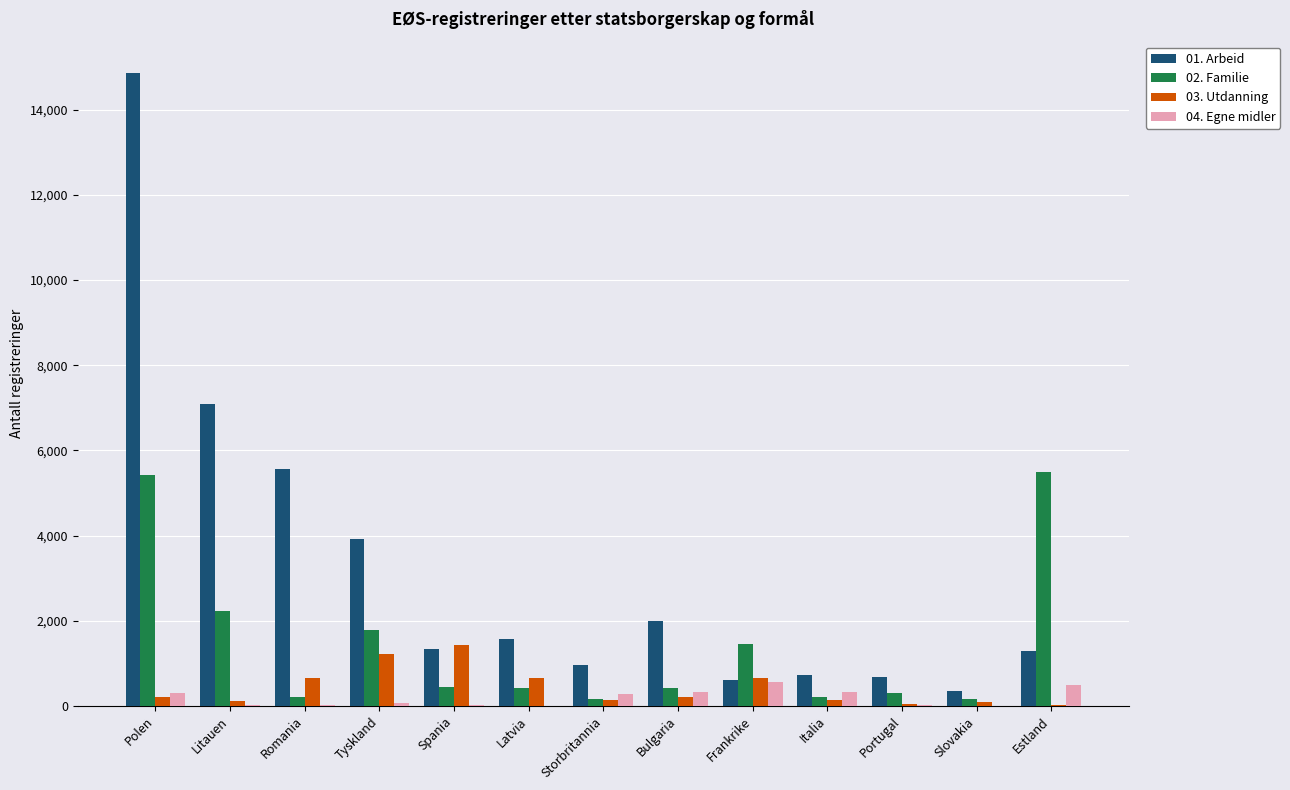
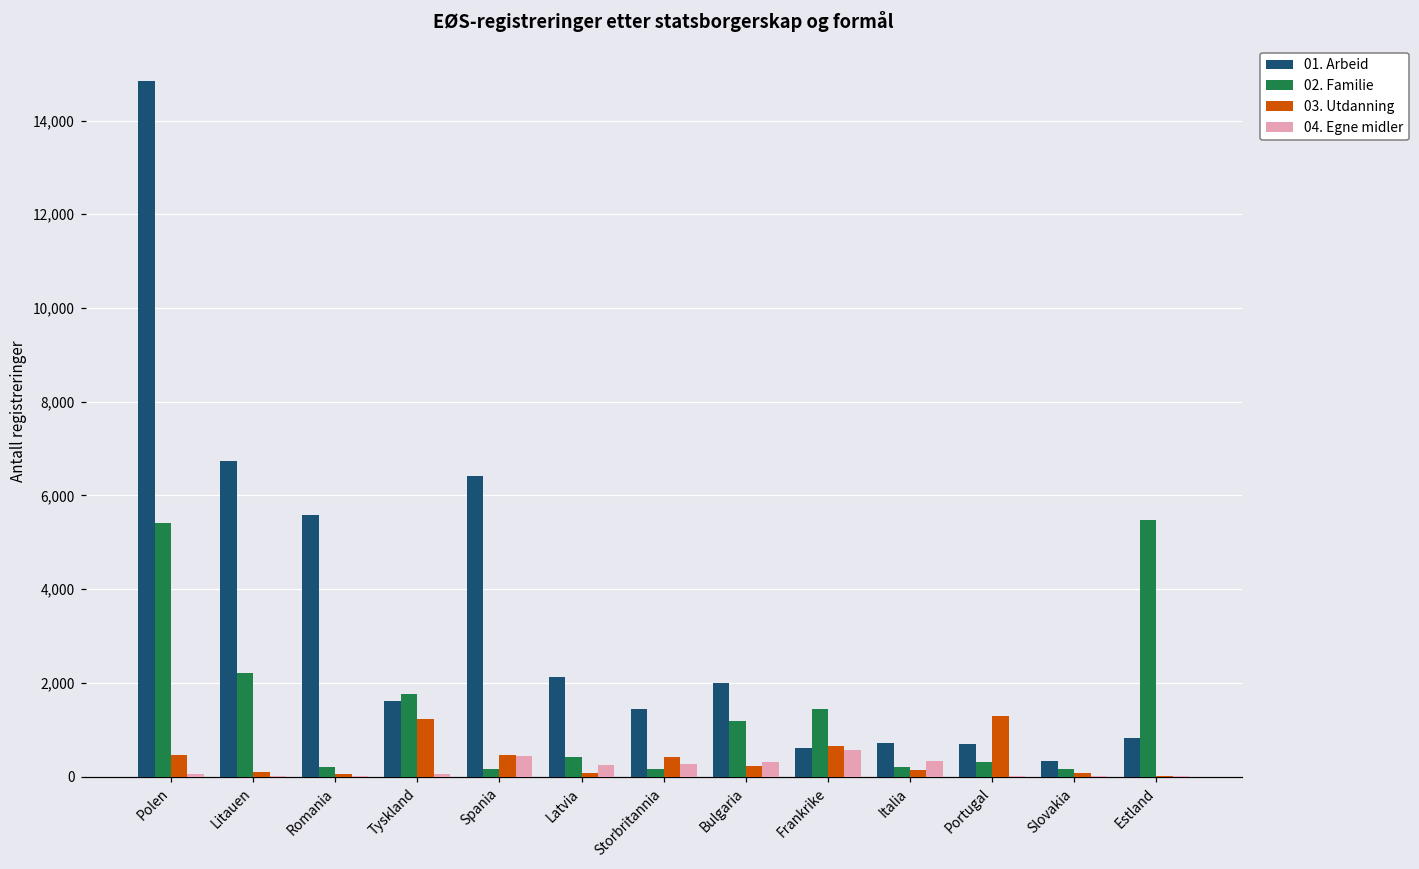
  {
    "01. Arbeid": {
      "Polen": "14,900",
-     "Litauen": "7,100",
+     "Litauen": "6,700",
      "Romania": "5,600",
-     "Tyskland": "3,900",
-     "Spania": "1,300",
-     "Latvia": "1,600",
-     "Storbritannia": "1,000",
+     "Tyskland": "1,600",
+     "Spania": "6,400",
+     "Latvia": "2,100",
+     "Storbritannia": "1,400",
      "Bulgaria": "2,000",
      "Frankrike": "600",
      "Italia": "700",
      "Portugal": "700",
      "Slovakia": "300",
-     "Estland": "1,300"
+     "Estland": "800"
    },
    "02. Familie": {
      "Polen": "5,400",
      "Litauen": "2,200",
      "Romania": "200",
      "Tyskland": "1,800",
-     "Spania": "400",
+     "Spania": "200",
      "Latvia": "400",
      "Storbritannia": "200",
-     "Bulgaria": "400",
+     "Bulgaria": "1,200",
      "Frankrike": "1,400",
      "Italia": "200",
      "Portugal": "300",
      "Slovakia": "200",
      "Estland": "5,500"
    },
    "03. Utdanning": {
-     "Polen": "200",
+     "Polen": "500",
      "Litauen": "100",
-     "Romania": "700",
+     "Romania": "100",
      "Tyskland": "1,200",
-     "Spania": "1,400",
-     "Latvia": "700",
-     "Storbritannia": "100",
+     "Spania": "500",
+     "Latvia": "100",
+     "Storbritannia": "400",
      "Bulgaria": "200",
      "Frankrike": "700",
      "Italia": "100",
-     "Portugal": "100",
+     "Portugal": "1,300",
      "Slovakia": "100"
    },
    "04. Egne midler": {
-     "Polen": "300",
+     "Polen": "0",
      "Tyskland": "100",
-     "Spania": "0",
-     "Latvia": "0",
+     "Spania": "400",
+     "Latvia": "200",
      "Storbritannia": "300",
      "Bulgaria": "300",
      "Frankrike": "600",
      "Italia": "300",
-     "Estland": "500"
+     "Estland": "0"
    }
  }
